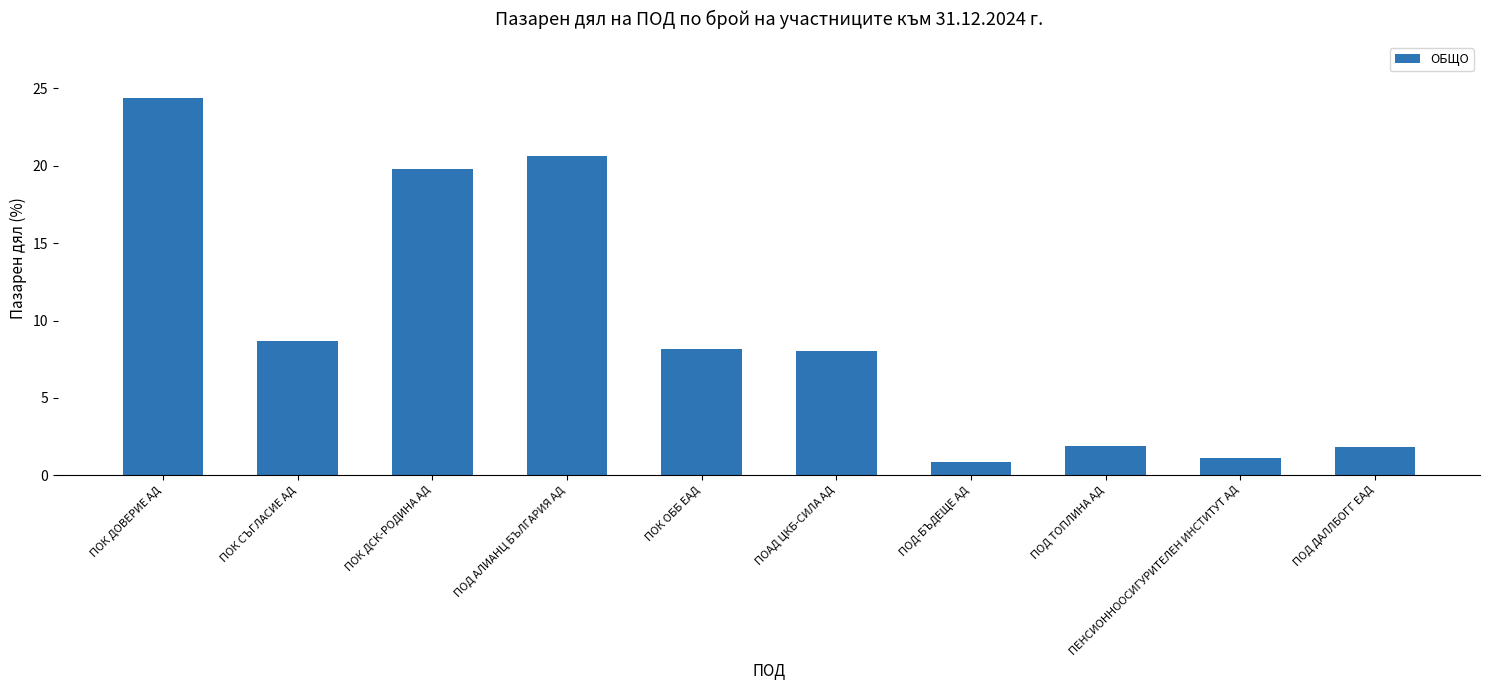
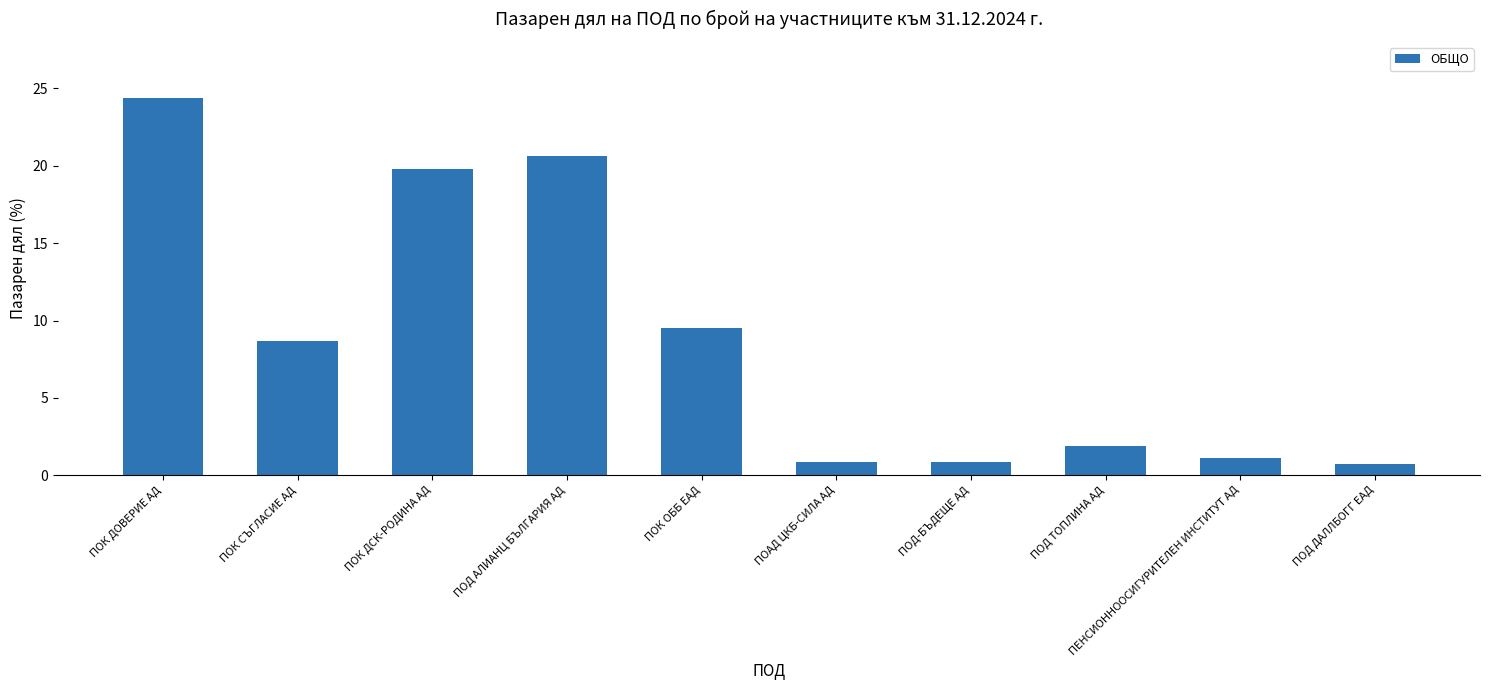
  {
    "ПОК ДОВЕРИЕ АД": 24.4,
    "ПОК СЪГЛАСИЕ АД": 8.7,
    "ПОК ДСК-РОДИНА АД": 19.8,
    "ПОД АЛИАНЦ БЪЛГАРИЯ АД": 20.6,
-   "ПОК ОББ ЕАД": 8.1,
-   "ПОАД ЦКБ-СИЛА АД": 8.0,
+   "ПОК ОББ ЕАД": 9.5,
+   "ПОАД ЦКБ-СИЛА АД": 0.9,
    "ПОД-БЪДЕЩЕ АД": 0.9,
    "ПОД ТОПЛИНА АД": 1.9,
    "ПЕНСИОННООСИГУРИТЕЛЕН ИНСТИТУТ АД": 1.1,
-   "ПОД ДАЛЛБОГГ ЕАД": 1.8
+   "ПОД ДАЛЛБОГГ ЕАД": 0.7
  }
